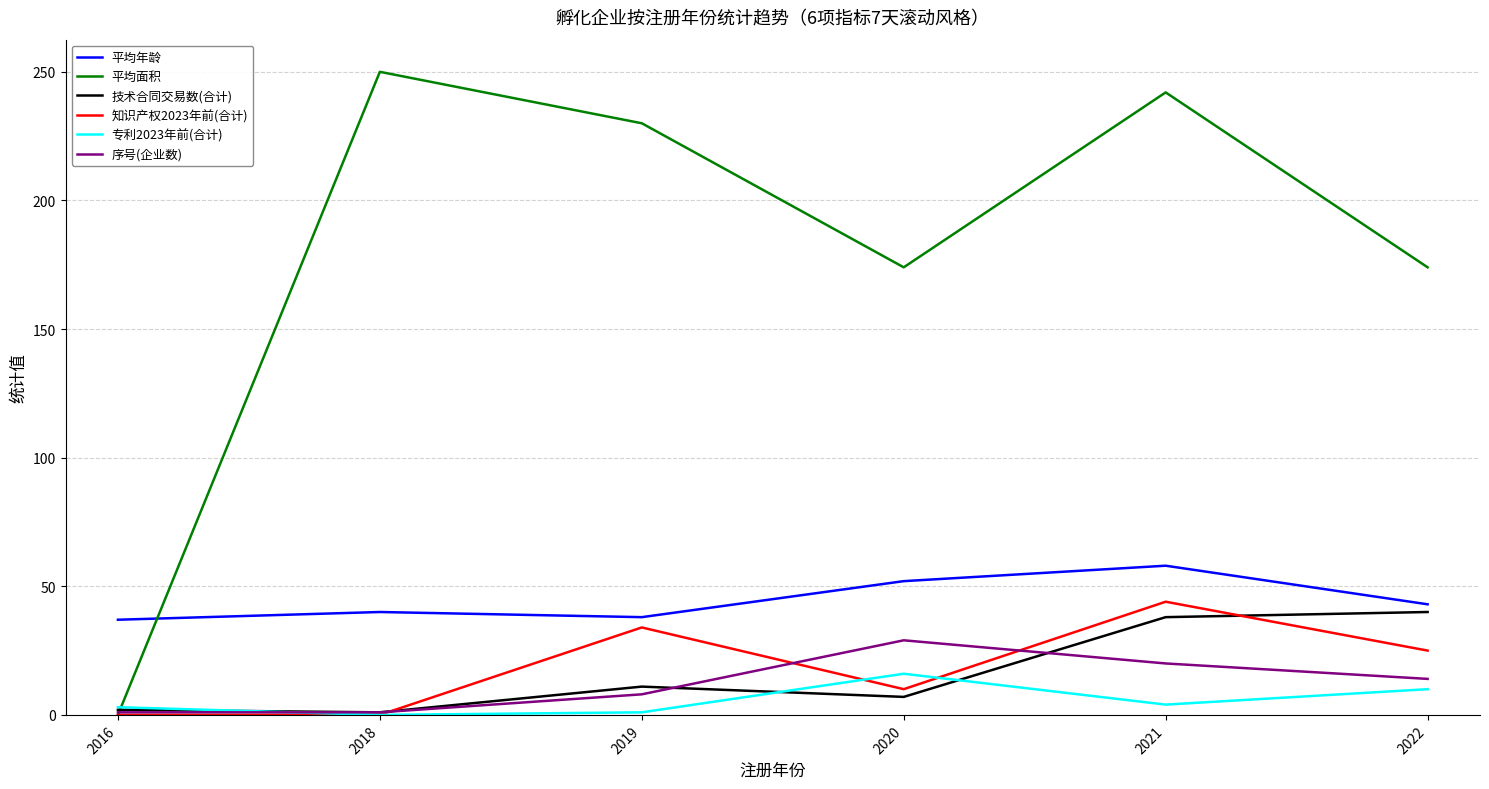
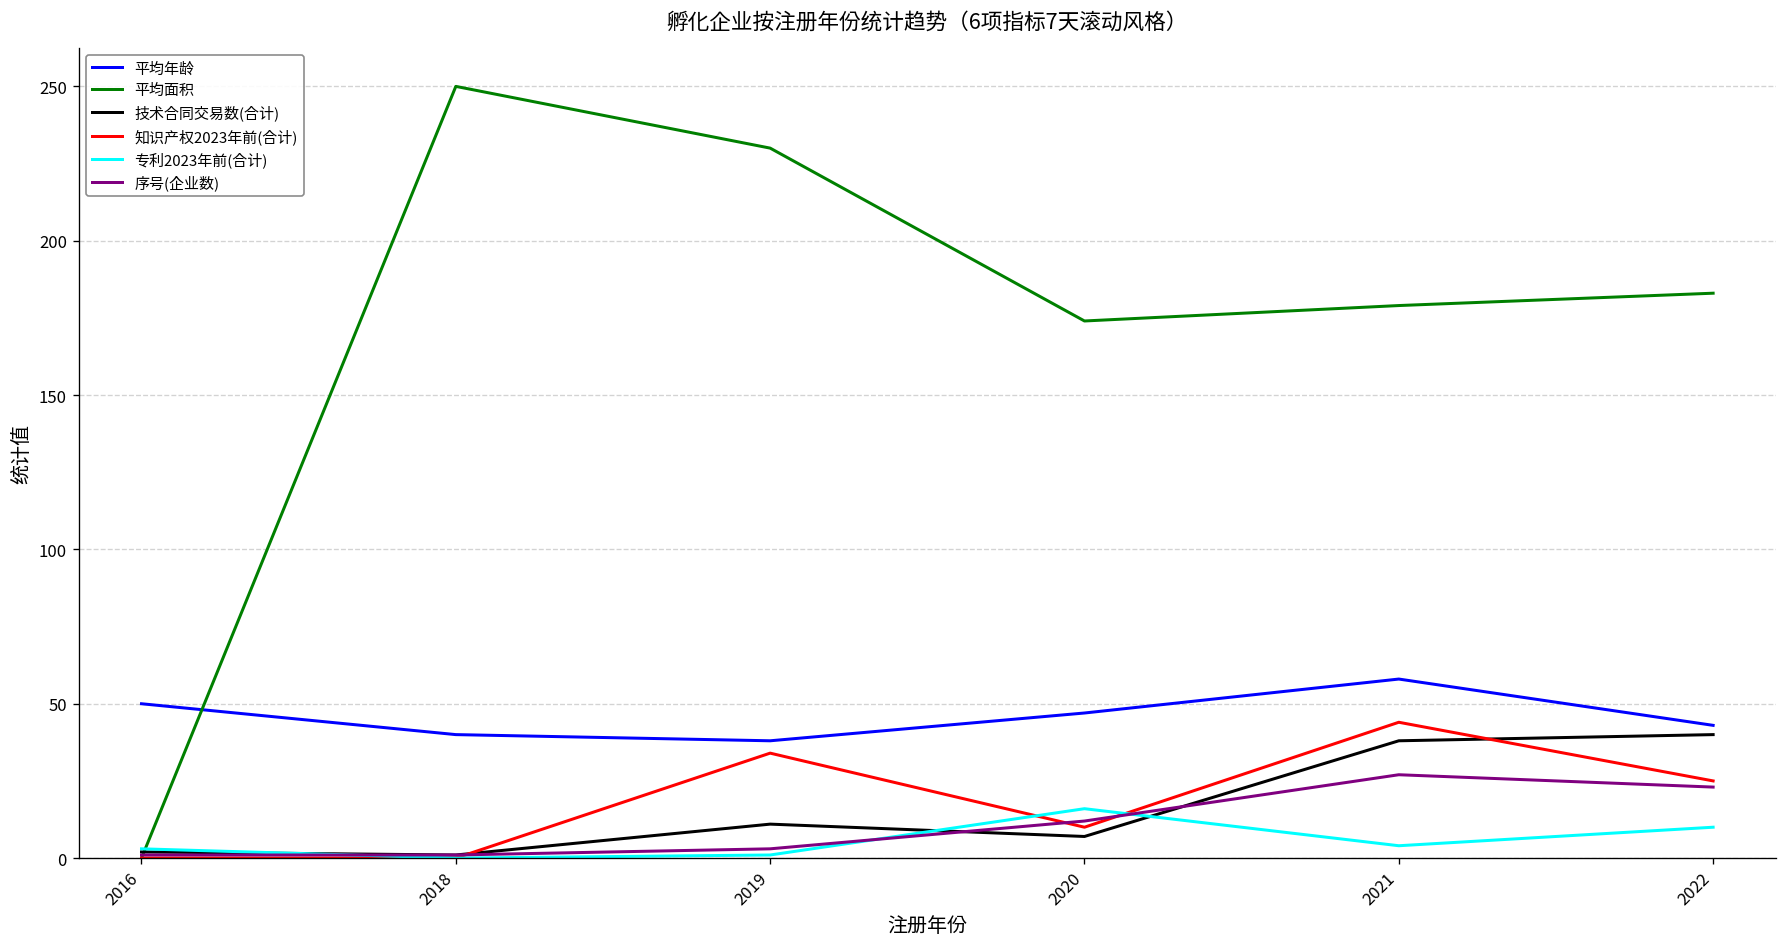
  {
    "平均年龄": {
-     "2016": 37,
+     "2016": 50,
      "2018": 40,
      "2019": 38,
-     "2020": 52,
+     "2020": 47,
      "2021": 58,
      "2022": 43
    },
    "平均面积": {
      "2018": 250,
      "2019": 230,
      "2020": 174,
-     "2021": 242,
-     "2022": 174
+     "2021": 179,
+     "2022": 183
    },
    "技术合同交易数(合计)": {
      "2019": 11,
      "2020": 7,
      "2021": 38,
      "2022": 40
    },
    "知识产权2023年前(合计)": {
      "2019": 34,
      "2020": 10,
      "2021": 44,
      "2022": 25
    },
    "专利2023年前(合计)": {
      "2016": 3,
      "2019": 1,
      "2020": 16,
      "2021": 4,
      "2022": 10
    },
    "序号(企业数)": {
-     "2019": 8,
-     "2020": 29,
-     "2021": 20,
-     "2022": 14
+     "2019": 3,
+     "2020": 12,
+     "2021": 27,
+     "2022": 23
    }
  }
